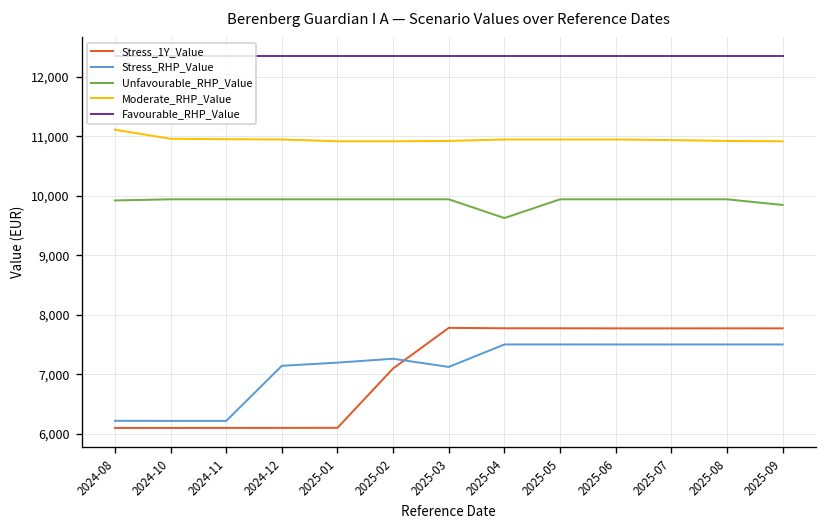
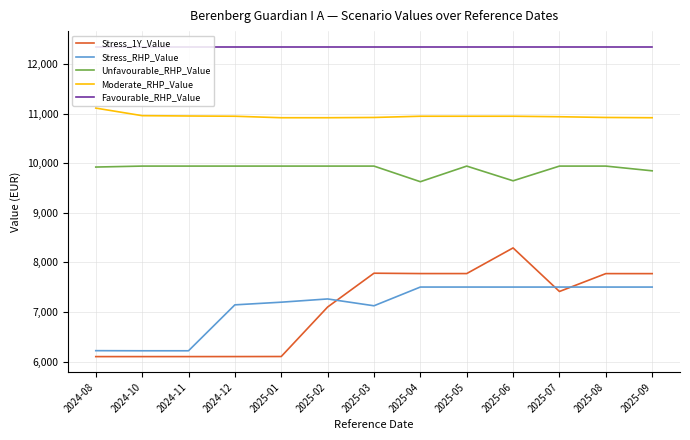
  {
    "Stress_1Y_Value": {
      "2024-08": "6,100",
      "2024-10": "6,100",
      "2024-11": "6,100",
      "2024-12": "6,100",
      "2025-01": "6,100",
      "2025-02": "7,100",
      "2025-03": "7,800",
      "2025-04": "7,800",
      "2025-05": "7,800",
-     "2025-06": "7,800",
-     "2025-07": "7,800",
+     "2025-06": "8,300",
+     "2025-07": "7,400",
      "2025-08": "7,800",
      "2025-09": "7,800"
    },
    "Stress_RHP_Value": {
      "2024-08": "6,200",
      "2024-10": "6,200",
      "2024-11": "6,200",
      "2024-12": "7,100",
      "2025-01": "7,200",
      "2025-02": "7,300",
      "2025-03": "7,100",
      "2025-04": "7,500",
      "2025-05": "7,500",
      "2025-06": "7,500",
      "2025-07": "7,500",
      "2025-08": "7,500",
      "2025-09": "7,500"
    },
    "Unfavourable_RHP_Value": {
      "2024-08": "9,900",
      "2024-10": "9,900",
      "2024-11": "9,900",
      "2024-12": "9,900",
      "2025-01": "9,900",
      "2025-02": "9,900",
      "2025-03": "9,900",
      "2025-04": "9,600",
      "2025-05": "9,900",
-     "2025-06": "9,900",
+     "2025-06": "9,600",
      "2025-07": "9,900",
      "2025-08": "9,900",
      "2025-09": "9,800"
    },
    "Moderate_RHP_Value": {
      "2024-08": "11,100",
      "2024-10": "11,000",
      "2024-11": "11,000",
      "2024-12": "10,900",
      "2025-01": "10,900",
      "2025-02": "10,900",
      "2025-03": "10,900",
      "2025-04": "10,900",
      "2025-05": "10,900",
      "2025-06": "10,900",
      "2025-07": "10,900",
      "2025-08": "10,900",
      "2025-09": "10,900"
    },
    "Favourable_RHP_Value": {
      "2024-12": "12,400",
      "2025-01": "12,400",
      "2025-02": "12,400",
      "2025-03": "12,400",
      "2025-04": "12,400",
      "2025-05": "12,400",
      "2025-06": "12,400",
      "2025-07": "12,400",
      "2025-08": "12,400",
      "2025-09": "12,400"
    }
  }
